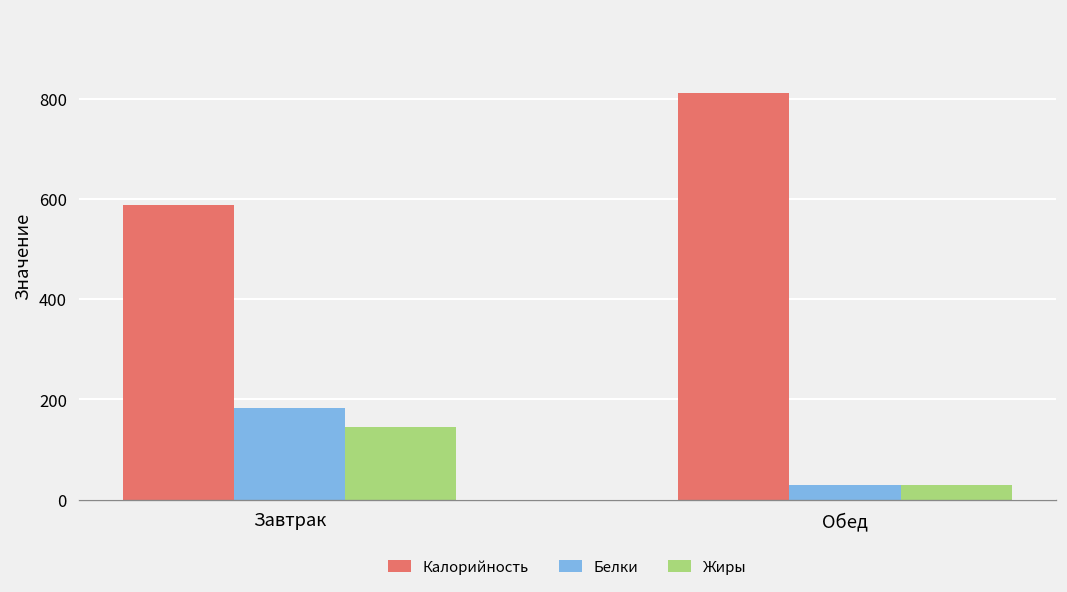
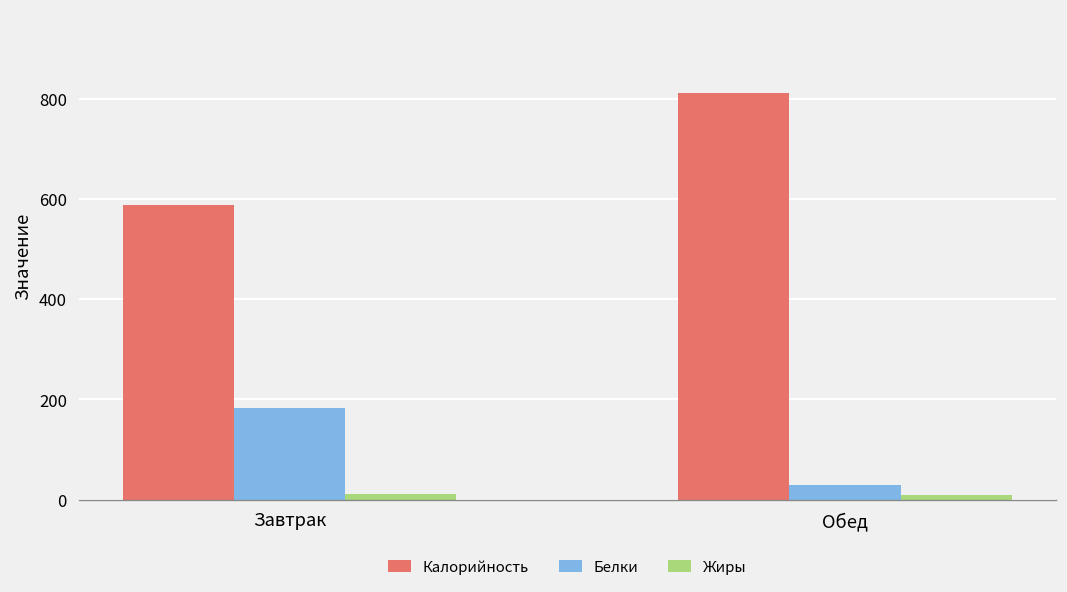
  {
    "Калорийность": {
      "Завтрак": 590,
      "Обед": 810
    },
    "Белки": {
      "Завтрак": 180,
      "Обед": 30
    },
    "Жиры": {
-     "Завтрак": 140,
-     "Обед": 30
+     "Завтрак": 10,
+     "Обед": 10
    }
  }
